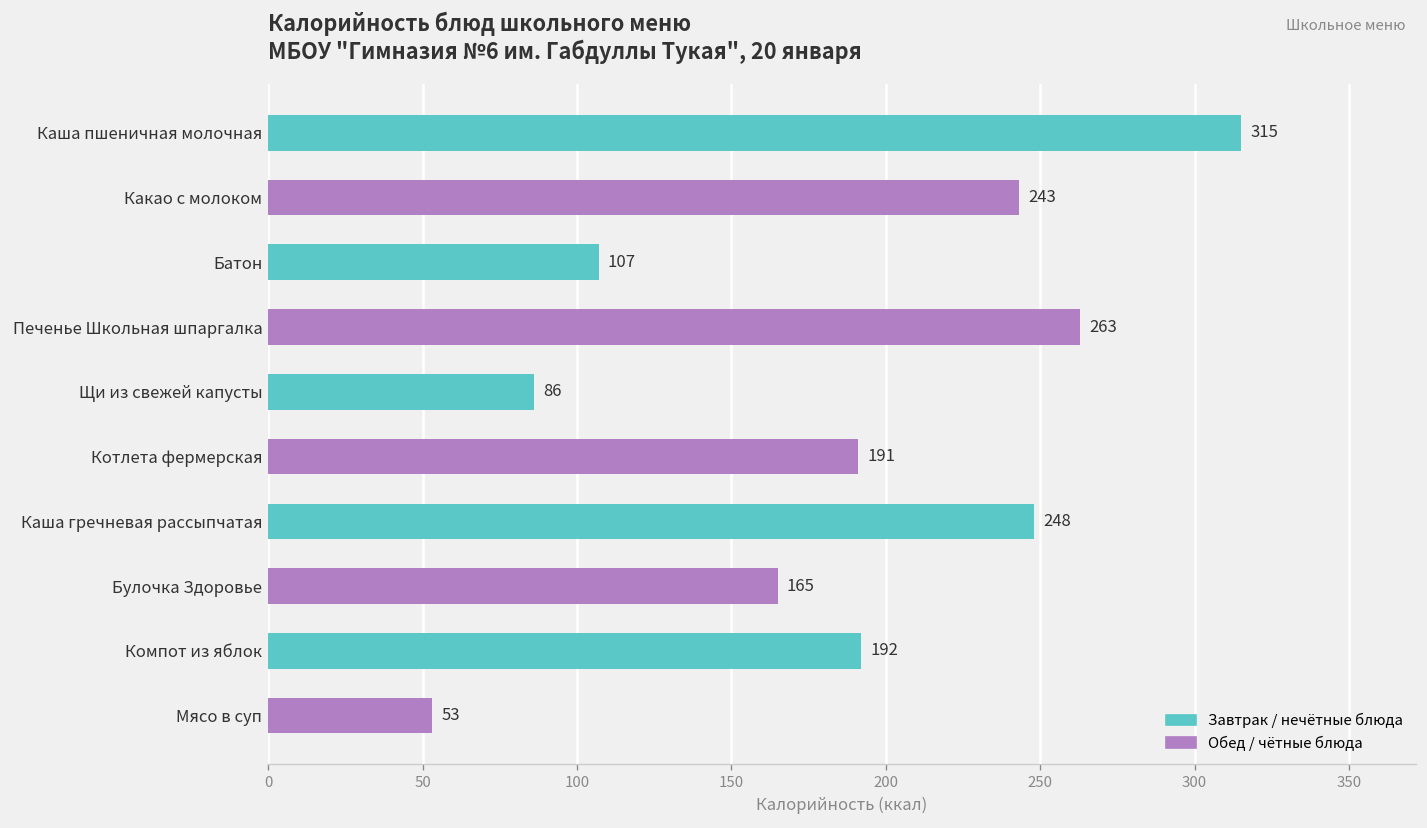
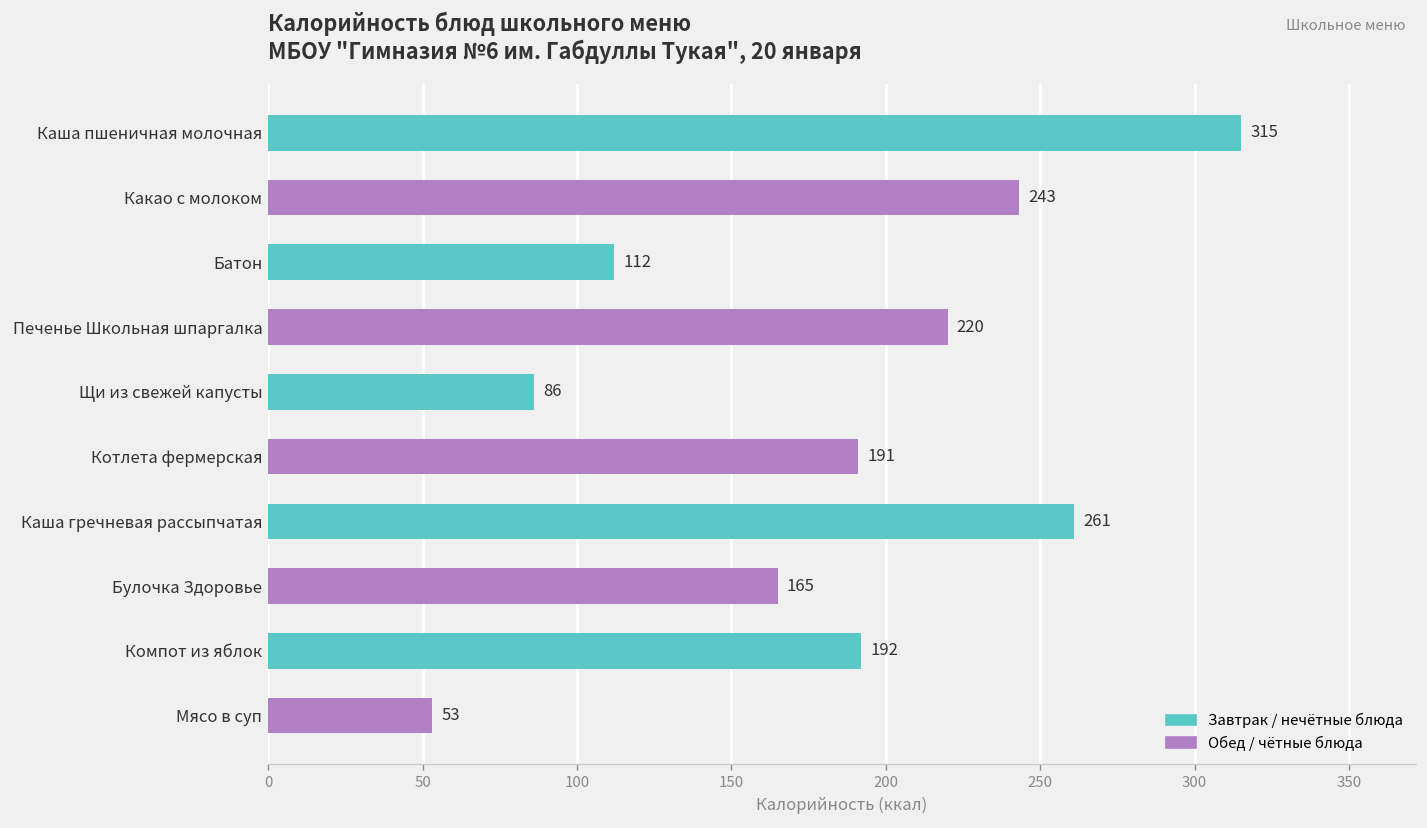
  {
    "Каша пшеничная молочная": 315,
    "Какао с молоком": 243,
-   "Батон": 107,
-   "Печенье Школьная шпаргалка": 263,
+   "Батон": 112,
+   "Печенье Школьная шпаргалка": 220,
    "Щи из свежей капусты": 86,
    "Котлета фермерская": 191,
-   "Каша гречневая рассыпчатая": 248,
+   "Каша гречневая рассыпчатая": 261,
    "Булочка Здоровье": 165,
    "Компот из яблок": 192,
    "Мясо в суп": 53
  }
